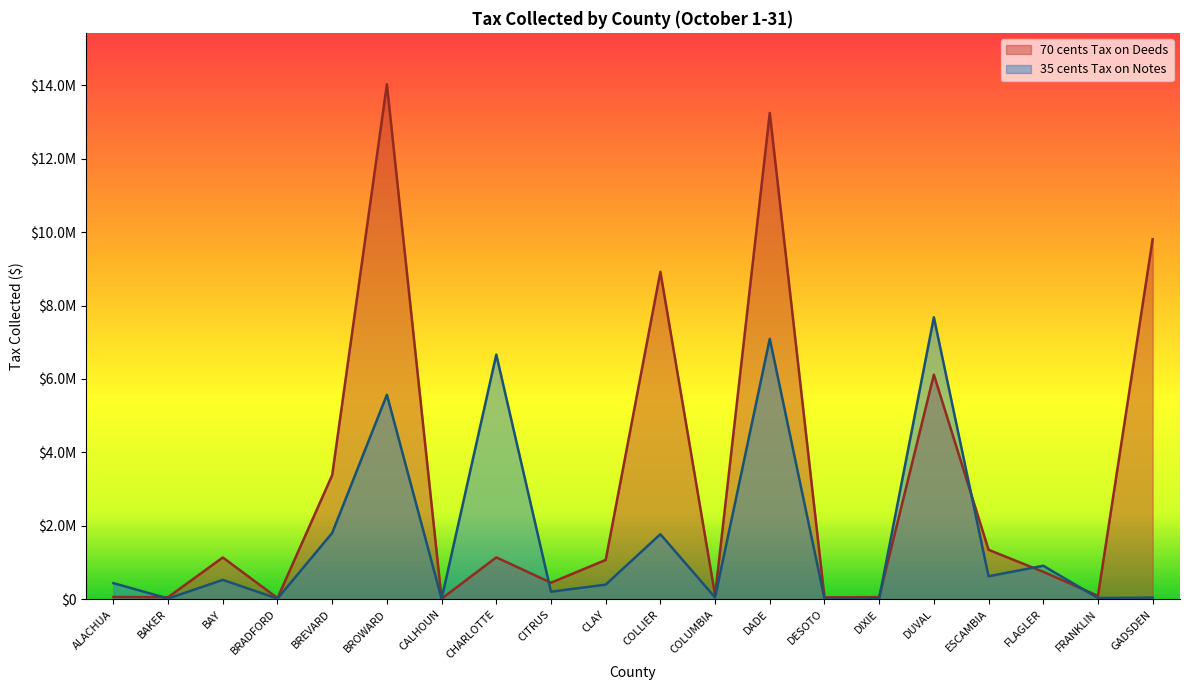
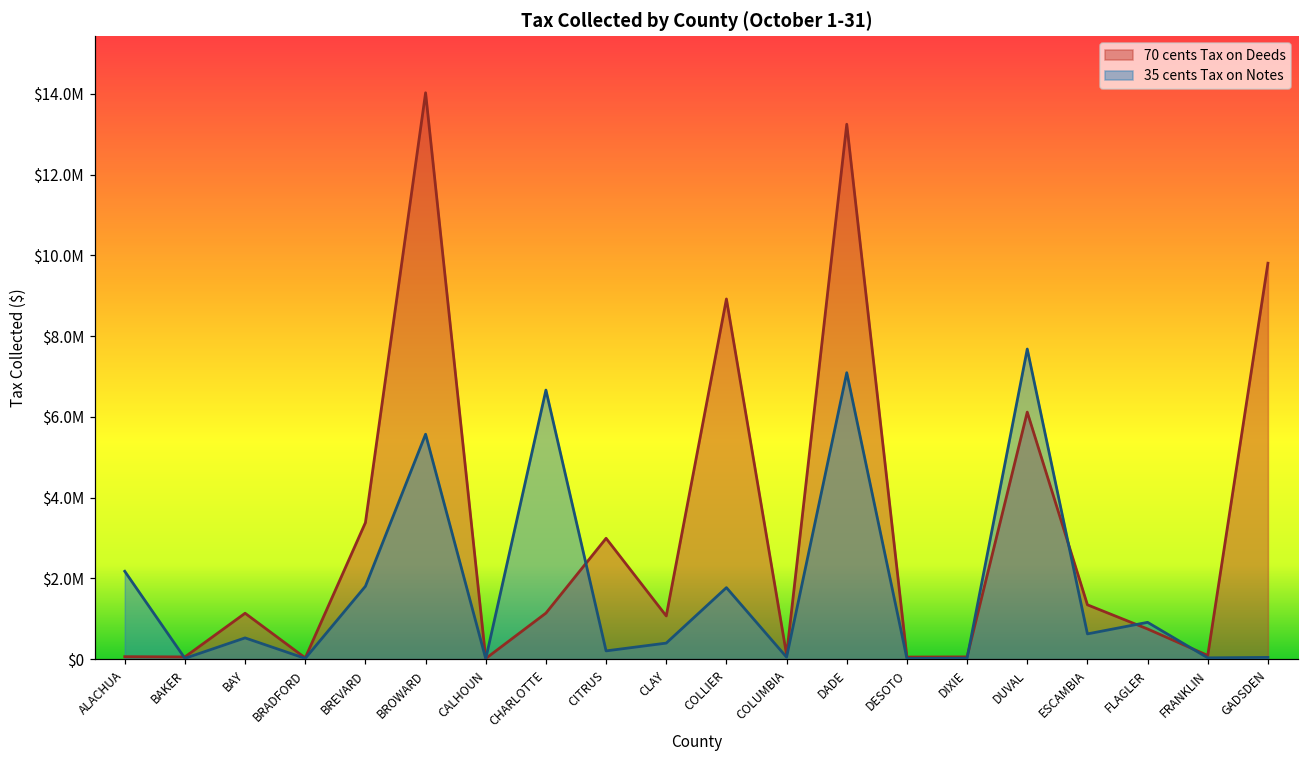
  {
    "70 cents Tax on Deeds": {
      "ALACHUA": "$100000",
      "BAY": "$1100000",
      "BREVARD": "$3400000",
      "BROWARD": "$14000000",
      "CHARLOTTE": "$1100000",
-     "CITRUS": "$400000",
+     "CITRUS": "$3000000",
      "CLAY": "$1100000",
      "COLLIER": "$8900000",
      "DADE": "$13200000",
      "DUVAL": "$6100000",
      "ESCAMBIA": "$1300000",
      "FLAGLER": "$700000",
      "GADSDEN": "$9800000"
    },
    "35 cents Tax on Notes": {
-     "ALACHUA": "$400000",
+     "ALACHUA": "$2200000",
      "BAY": "$500000",
      "BREVARD": "$1800000",
      "BROWARD": "$5600000",
      "CHARLOTTE": "$6700000",
      "CITRUS": "$200000",
      "CLAY": "$400000",
      "COLLIER": "$1800000",
      "DADE": "$7100000",
      "DUVAL": "$7700000",
      "ESCAMBIA": "$600000",
      "FLAGLER": "$900000",
      "GADSDEN": "$0"
    }
  }
